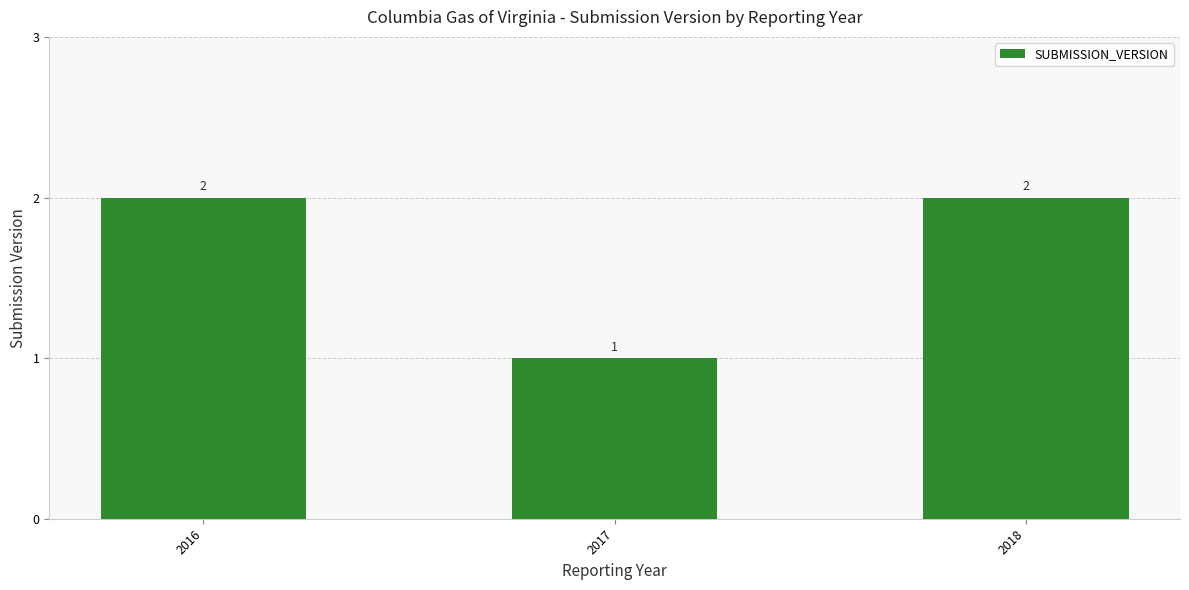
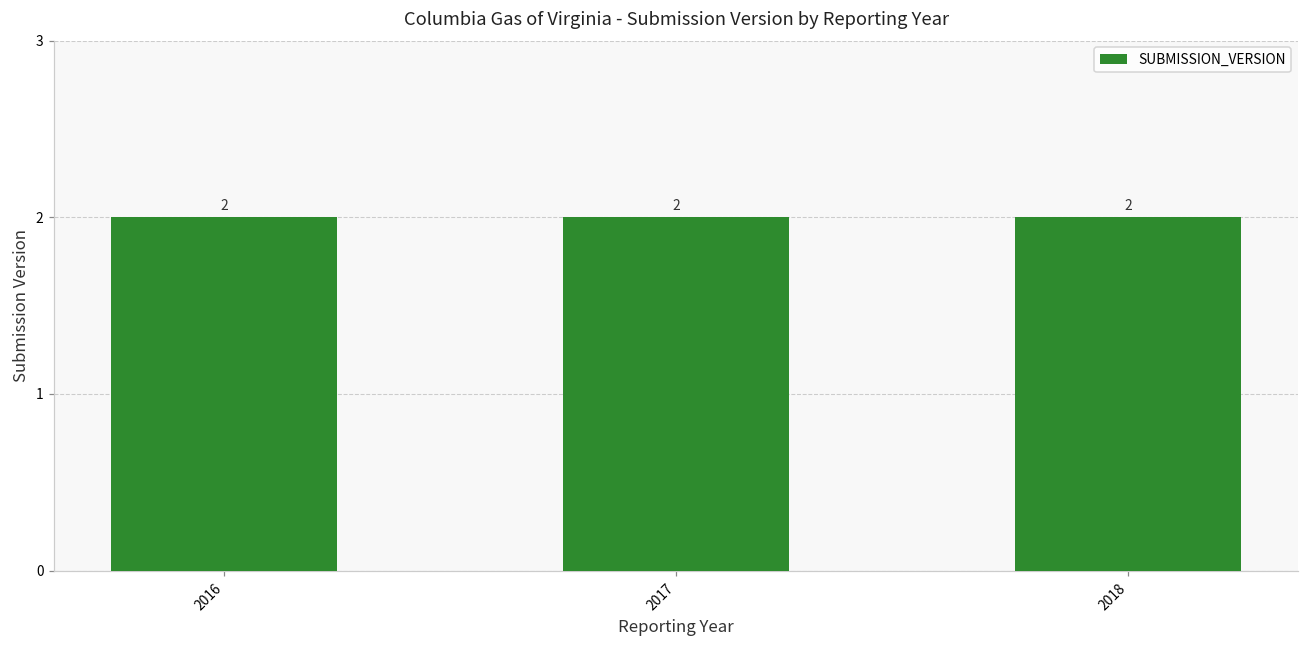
  {
    "2016": 2,
-   "2017": 1,
+   "2017": 2,
    "2018": 2
  }
